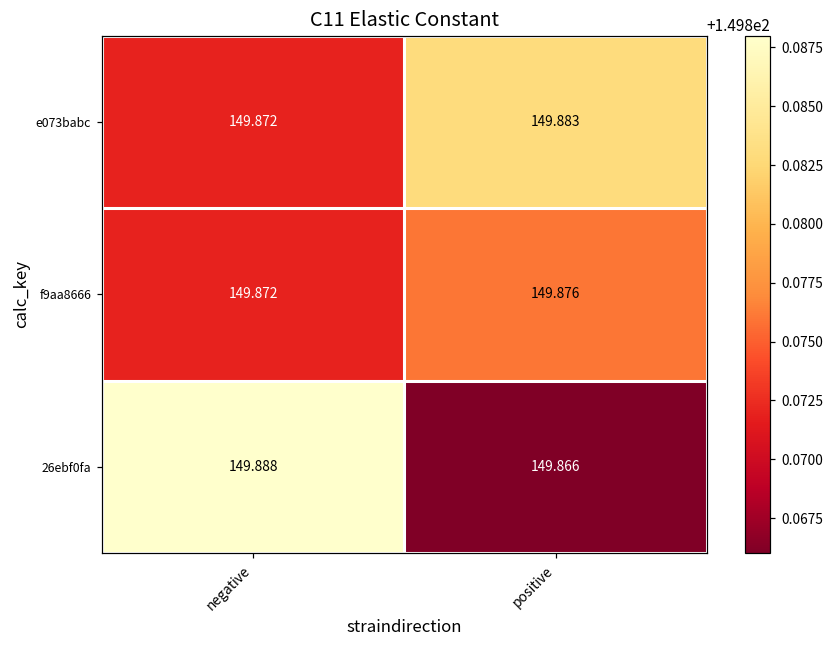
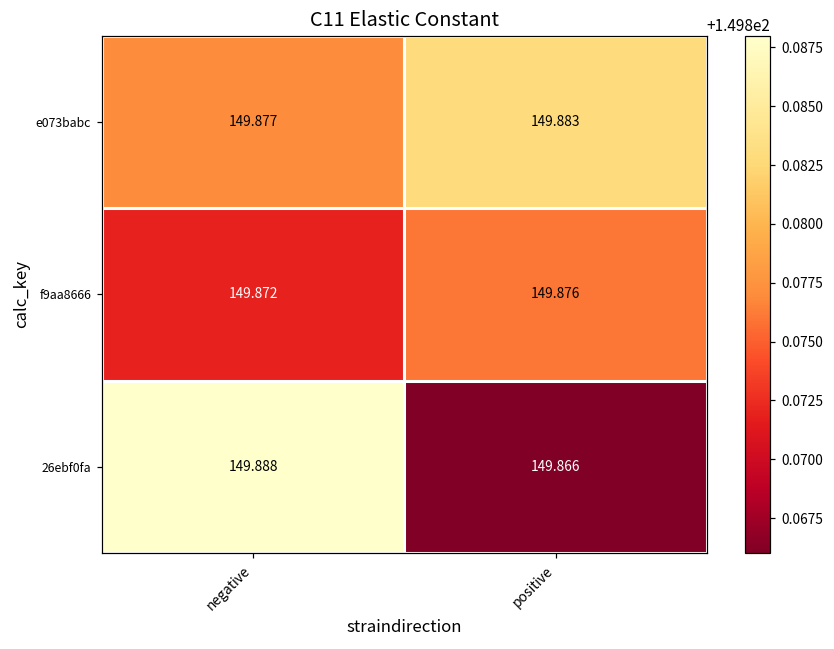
  {
    "e073babc": {
-     "negative": 149.872,
+     "negative": 149.877,
      "positive": 149.883
    },
    "f9aa8666": {
      "negative": 149.872,
      "positive": 149.876
    },
    "26ebf0fa": {
      "negative": 149.888,
      "positive": 149.866
    }
  }
